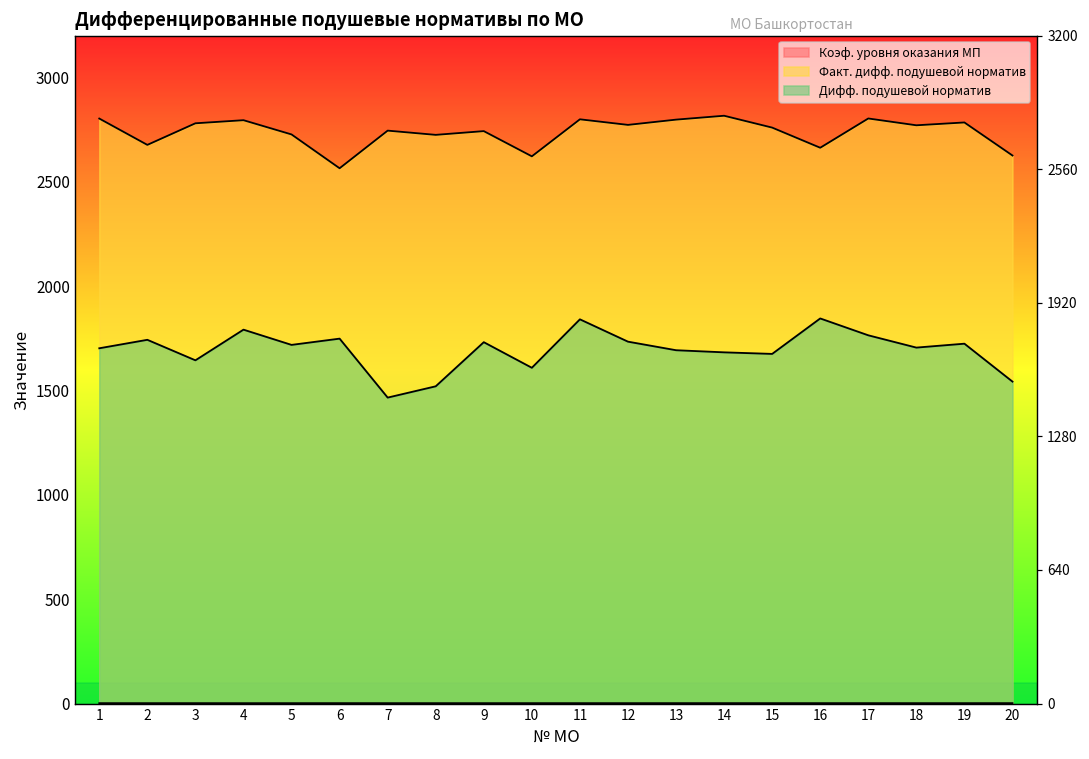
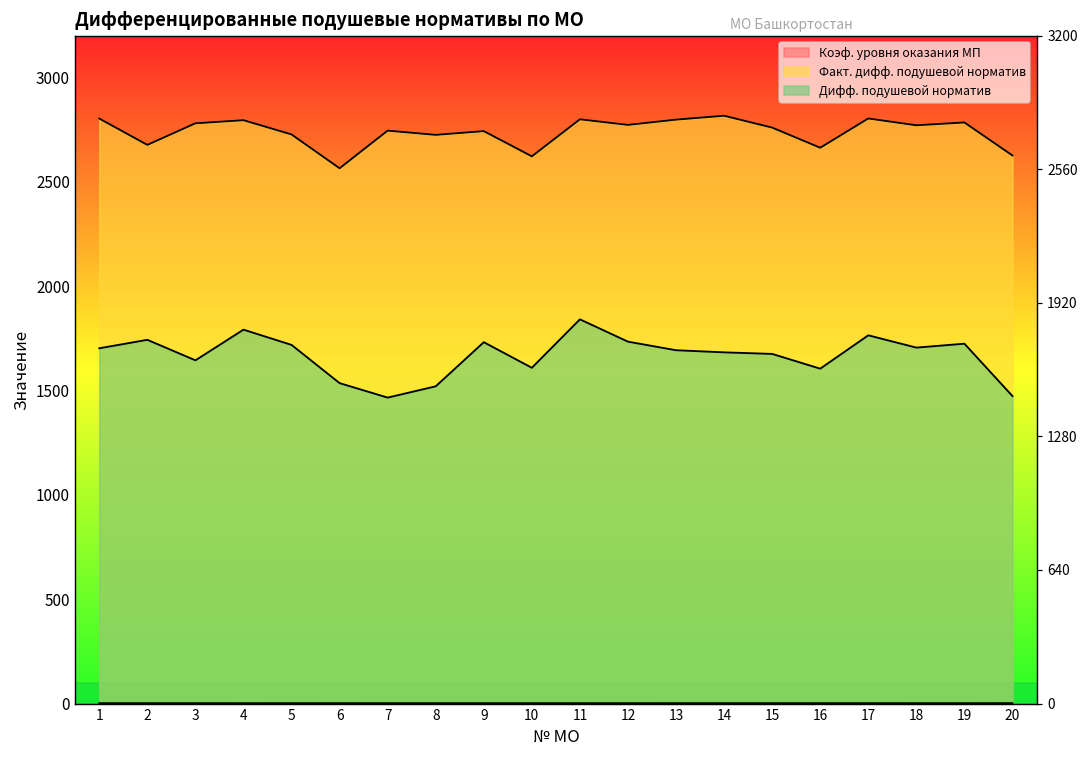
  {
    "Коэф. уровня оказания МП": {
      "1": 0,
      "2": 0,
      "3": 0,
      "4": 0,
      "5": 0,
      "6": 0,
      "7": 0,
      "8": 0,
      "9": 0,
      "10": 0,
      "11": 0,
      "12": 0,
      "13": 0,
      "14": 0,
      "15": 0,
      "16": 0,
      "17": 0,
      "18": 0,
      "19": 0,
      "20": 0
    },
    "Факт. дифф. подушевой норматив": {
      "1": 2800,
      "2": 2680,
      "3": 2780,
      "4": 2790,
      "5": 2730,
      "6": 2560,
      "7": 2740,
      "8": 2720,
      "9": 2740,
      "10": 2620,
      "11": 2800,
      "12": 2770,
      "13": 2800,
      "14": 2820,
      "15": 2760,
      "16": 2660,
      "17": 2800,
      "18": 2770,
      "19": 2780,
      "20": 2630
    },
    "Дифф. подушевой норматив": {
      "1": 1700,
      "2": 1740,
      "3": 1640,
      "4": 1790,
      "5": 1720,
-     "6": 1750,
+     "6": 1530,
      "7": 1470,
      "8": 1520,
      "9": 1730,
      "10": 1610,
      "11": 1840,
      "12": 1730,
      "13": 1690,
      "14": 1680,
      "15": 1670,
-     "16": 1840,
+     "16": 1600,
      "17": 1760,
      "18": 1710,
      "19": 1720,
-     "20": 1540
+     "20": 1470
    }
  }
